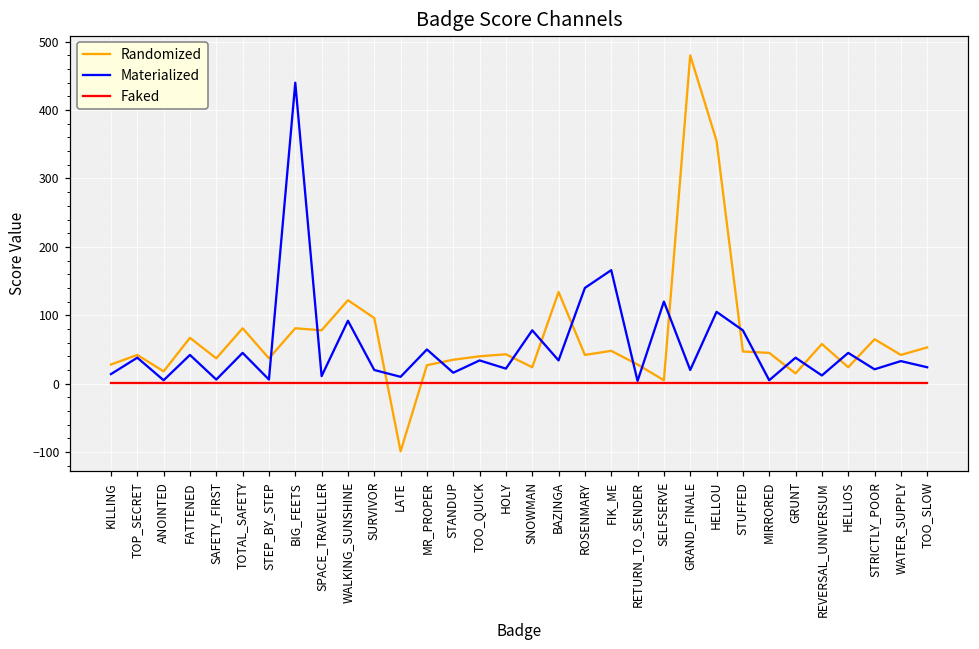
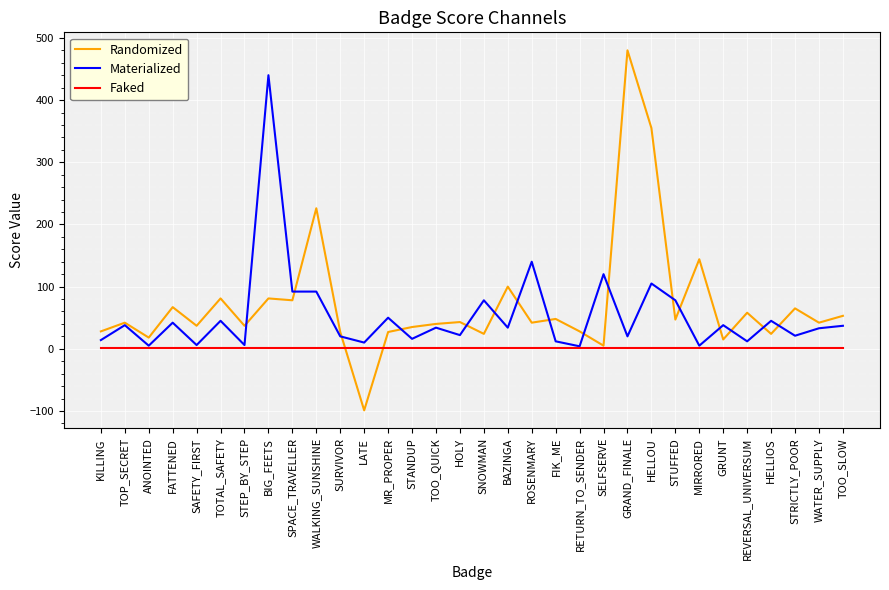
  {
    "Randomized": {
      "KILLING": 30,
      "ANOINTED": 20,
      "FATTENED": 70,
      "SAFETY_FIRST": 40,
      "TOTAL_SAFETY": 80,
      "STEP_BY_STEP": 40,
      "BIG_FEETS": 80,
      "SPACE_TRAVELLER": 80,
-     "WALKING_SUNSHINE": 120,
-     "SURVIVOR": 100,
+     "WALKING_SUNSHINE": 230,
+     "SURVIVOR": 30,
      "LATE": -100,
      "MR_PROPER": 30,
      "STANDUP": 40,
      "TOO_QUICK": 40,
      "HOLY": 40,
      "SNOWMAN": 20,
-     "BAZINGA": 130,
+     "BAZINGA": 100,
      "ROSENMARY": 40,
      "FIK_ME": 50,
      "RETURN_TO_SENDER": 30,
      "GRAND_FINALE": 480,
      "HELLOU": 360,
      "STUFFED": 50,
-     "MIRRORED": 50,
+     "MIRRORED": 140,
      "GRUNT": 20,
      "REVERSAL_UNIVERSUM": 60,
      "HELLIOS": 20,
      "STRICTLY_POOR": 70,
      "WATER_SUPPLY": 40,
      "TOO_SLOW": 50
    },
    "Materialized": {
      "KILLING": 10,
      "FATTENED": 40,
      "SAFETY_FIRST": 10,
      "TOTAL_SAFETY": 50,
      "STEP_BY_STEP": 10,
      "BIG_FEETS": 440,
-     "SPACE_TRAVELLER": 10,
+     "SPACE_TRAVELLER": 90,
      "WALKING_SUNSHINE": 90,
      "SURVIVOR": 20,
      "LATE": 10,
      "MR_PROPER": 50,
      "STANDUP": 20,
      "TOO_QUICK": 30,
      "HOLY": 20,
      "SNOWMAN": 80,
      "BAZINGA": 30,
      "ROSENMARY": 140,
-     "FIK_ME": 170,
+     "FIK_ME": 10,
      "SELFSERVE": 120,
      "GRAND_FINALE": 20,
      "HELLOU": 110,
      "STUFFED": 80,
      "GRUNT": 40,
      "REVERSAL_UNIVERSUM": 10,
      "HELLIOS": 50,
      "STRICTLY_POOR": 20,
      "WATER_SUPPLY": 30,
-     "TOO_SLOW": 20
+     "TOO_SLOW": 40
    },
    "Faked": {
      "KILLING": 0,
      "TOP_SECRET": 0,
      "FATTENED": 0,
      "SAFETY_FIRST": 0,
      "TOTAL_SAFETY": 0,
      "STEP_BY_STEP": 0,
      "BIG_FEETS": 0,
      "SPACE_TRAVELLER": 0,
      "WALKING_SUNSHINE": 0,
      "SURVIVOR": 0,
      "LATE": 0,
      "MR_PROPER": 0,
      "STANDUP": 0,
      "TOO_QUICK": 0,
      "HOLY": 0,
      "SNOWMAN": 0,
      "BAZINGA": 0,
      "ROSENMARY": 0,
      "FIK_ME": 0,
      "GRAND_FINALE": 0,
      "HELLOU": 0,
      "STUFFED": 0,
      "GRUNT": 0,
      "REVERSAL_UNIVERSUM": 0,
      "HELLIOS": 0,
      "STRICTLY_POOR": 0,
      "WATER_SUPPLY": 0,
      "TOO_SLOW": 0
    }
  }
